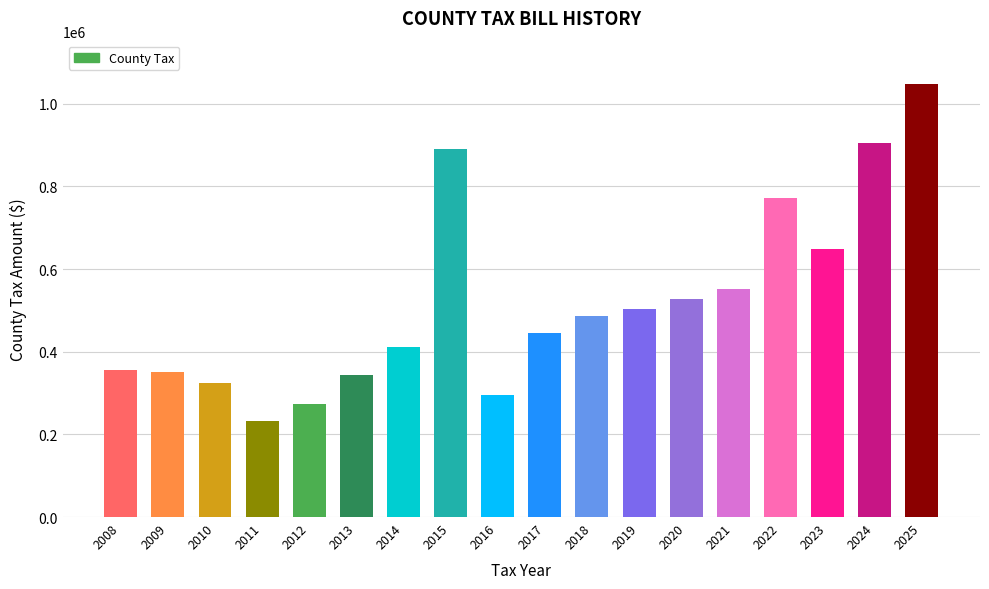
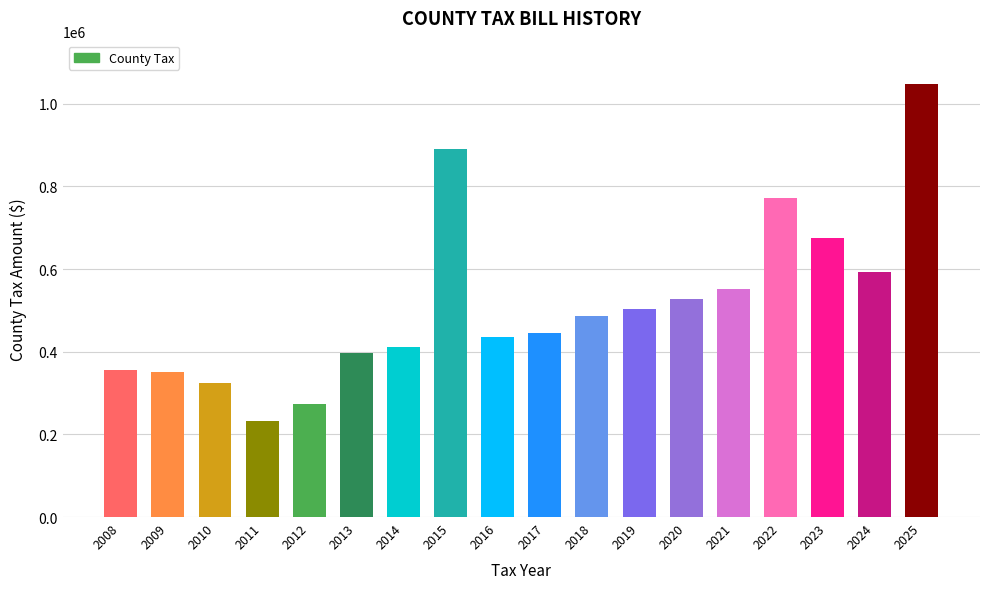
  {
    "2008": 360000,
    "2009": 350000,
    "2010": 320000,
    "2011": 230000,
    "2012": 270000,
-   "2013": 340000,
+   "2013": 400000,
    "2014": 410000,
    "2015": 890000,
-   "2016": 300000,
+   "2016": 440000,
    "2017": 440000,
    "2018": 490000,
    "2019": 500000,
    "2020": 530000,
    "2021": 550000,
    "2022": 770000,
-   "2023": 650000,
-   "2024": 910000,
+   "2023": 680000,
+   "2024": 590000,
    "2025": 1050000
  }
